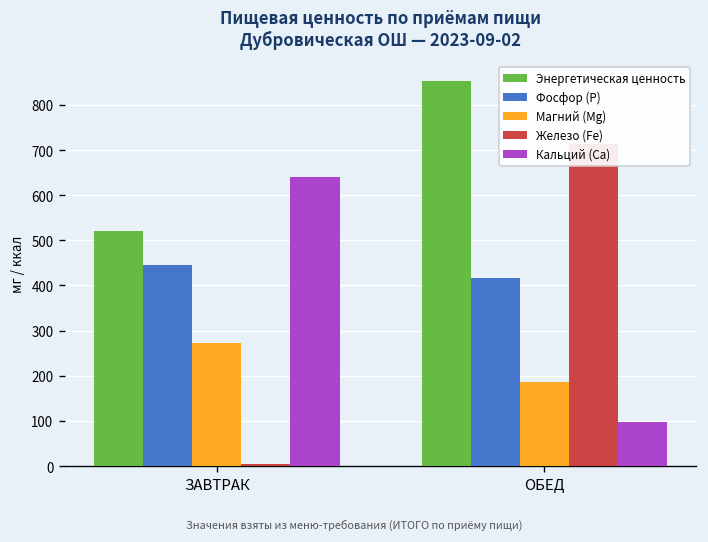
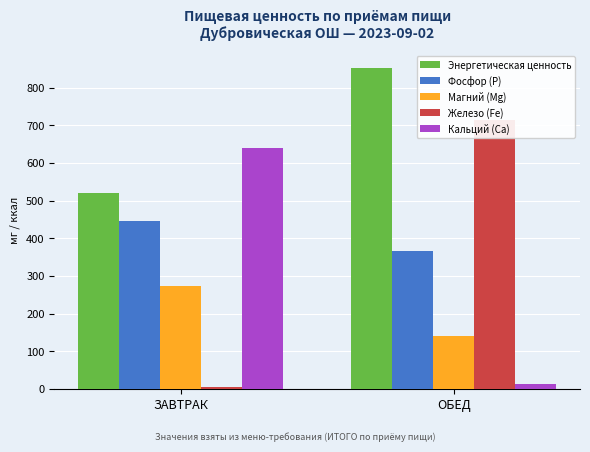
  {
    "Энергетическая ценность": {
      "ЗАВТРАК": 520,
      "ОБЕД": 850
    },
    "Фосфор (Р)": {
      "ЗАВТРАК": 450,
-     "ОБЕД": 420
+     "ОБЕД": 370
    },
    "Магний (Mg)": {
      "ЗАВТРАК": 270,
-     "ОБЕД": 190
+     "ОБЕД": 140
    },
    "Кальций (Са)": {
      "ЗАВТРАК": 640,
-     "ОБЕД": 100
+     "ОБЕД": 10
    }
  }
